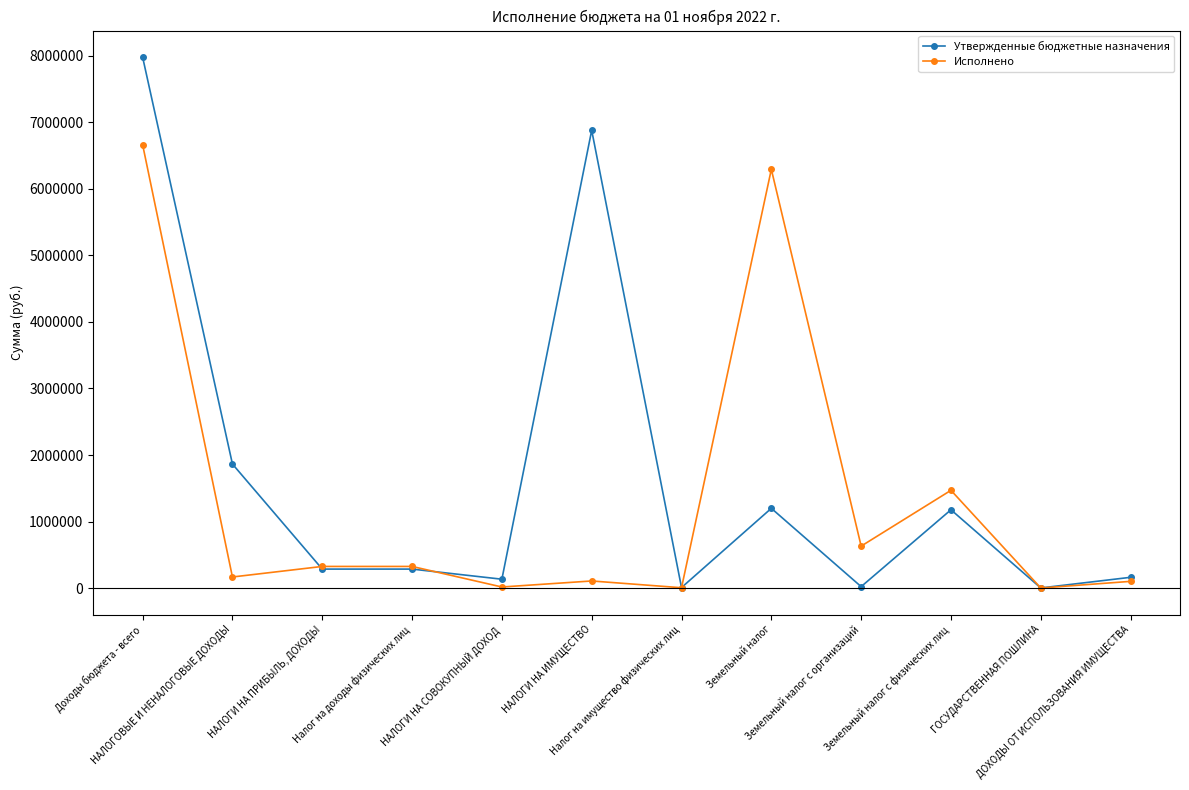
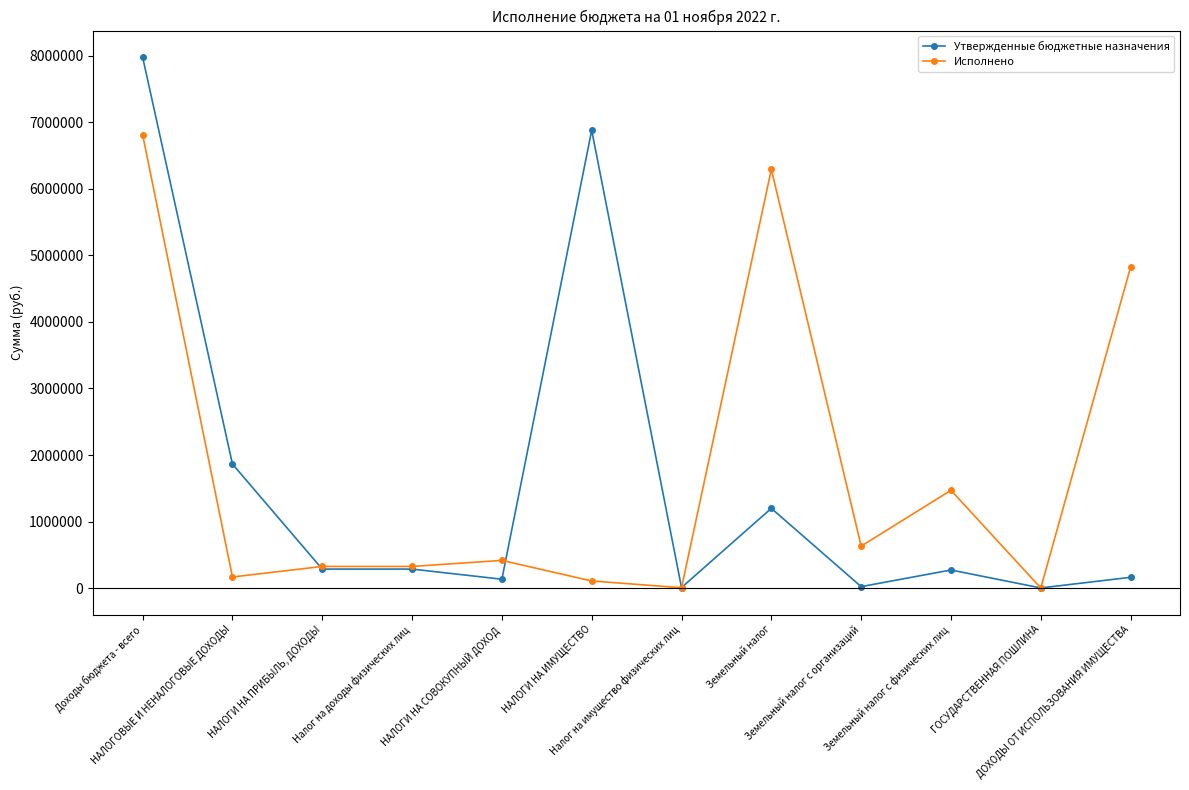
  {
    "Утвержденные бюджетные назначения": {
      "Доходы бюджета - всего": 8000000,
      "НАЛОГОВЫЕ И НЕНАЛОГОВЫЕ ДОХОДЫ": 1900000,
      "НАЛОГИ НА ПРИБЫЛЬ, ДОХОДЫ": 300000,
      "Налог на доходы физических лиц": 300000,
      "НАЛОГИ НА СОВОКУПНЫЙ ДОХОД": 100000,
      "НАЛОГИ НА ИМУЩЕСТВО": 6900000,
      "Земельный налог": 1200000,
      "Земельный налог с организаций": 0,
-     "Земельный налог с физических лиц": 1200000,
+     "Земельный налог с физических лиц": 300000,
      "ДОХОДЫ ОТ ИСПОЛЬЗОВАНИЯ ИМУЩЕСТВА": 200000
    },
    "Исполнено": {
-     "Доходы бюджета - всего": 6700000,
+     "Доходы бюджета - всего": 6800000,
      "НАЛОГОВЫЕ И НЕНАЛОГОВЫЕ ДОХОДЫ": 200000,
      "НАЛОГИ НА ПРИБЫЛЬ, ДОХОДЫ": 300000,
      "Налог на доходы физических лиц": 300000,
-     "НАЛОГИ НА СОВОКУПНЫЙ ДОХОД": 0,
+     "НАЛОГИ НА СОВОКУПНЫЙ ДОХОД": 400000,
      "НАЛОГИ НА ИМУЩЕСТВО": 100000,
      "Земельный налог": 6300000,
      "Земельный налог с организаций": 600000,
      "Земельный налог с физических лиц": 1500000,
-     "ДОХОДЫ ОТ ИСПОЛЬЗОВАНИЯ ИМУЩЕСТВА": 100000
+     "ДОХОДЫ ОТ ИСПОЛЬЗОВАНИЯ ИМУЩЕСТВА": 4800000
    }
  }
